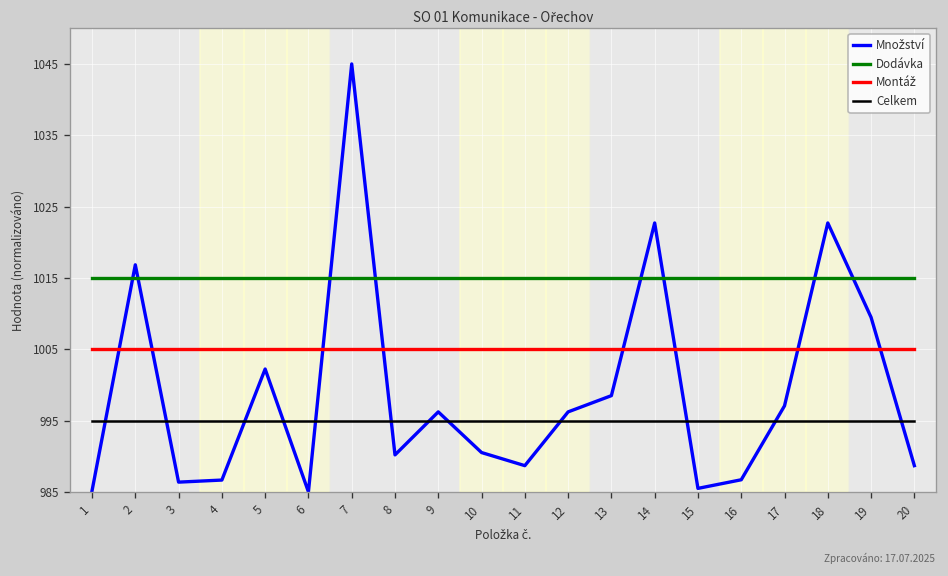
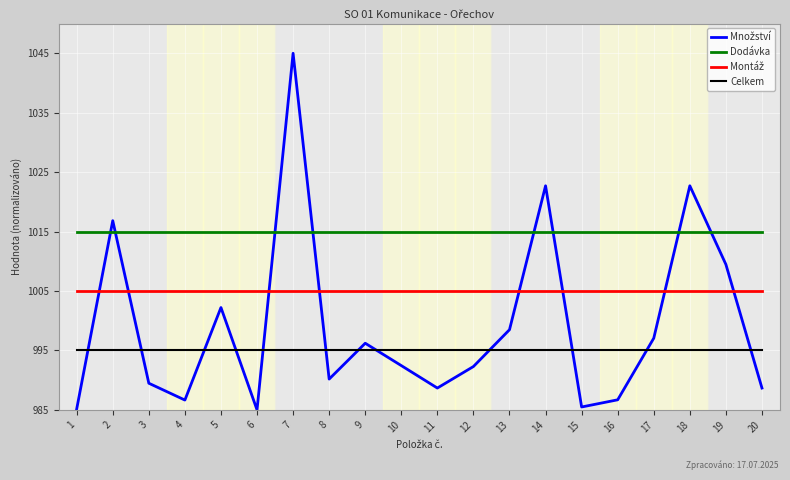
  {
    "Množství": {
      "1": 985,
      "2": 1017,
-     "3": 986,
+     "3": 989,
      "4": 987,
      "5": 1002,
      "6": 985,
      "7": 1045,
      "8": 990,
      "9": 996,
-     "10": 991,
+     "10": 992,
      "11": 989,
-     "12": 996,
+     "12": 992,
      "13": 998,
      "14": 1023,
      "15": 985,
      "16": 987,
      "17": 997,
      "18": 1023,
      "19": 1009,
      "20": 989
    },
    "Dodávka": {
      "1": 1015,
      "2": 1015,
      "3": 1015,
      "4": 1015,
      "5": 1015,
      "6": 1015,
      "7": 1015,
      "8": 1015,
      "9": 1015,
      "10": 1015,
      "11": 1015,
      "12": 1015,
      "13": 1015,
      "14": 1015,
      "15": 1015,
      "16": 1015,
      "17": 1015,
      "18": 1015,
      "19": 1015,
      "20": 1015
    },
    "Montáž": {
      "1": 1005,
      "2": 1005,
      "3": 1005,
      "4": 1005,
      "5": 1005,
      "6": 1005,
      "7": 1005,
      "8": 1005,
      "9": 1005,
      "10": 1005,
      "11": 1005,
      "12": 1005,
      "13": 1005,
      "14": 1005,
      "15": 1005,
      "16": 1005,
      "17": 1005,
      "18": 1005,
      "19": 1005,
      "20": 1005
    },
    "Celkem": {
      "1": 995,
      "2": 995,
      "3": 995,
      "4": 995,
      "5": 995,
      "6": 995,
      "7": 995,
      "8": 995,
      "9": 995,
      "10": 995,
      "11": 995,
      "12": 995,
      "13": 995,
      "14": 995,
      "15": 995,
      "16": 995,
      "17": 995,
      "18": 995,
      "19": 995,
      "20": 995
    }
  }
